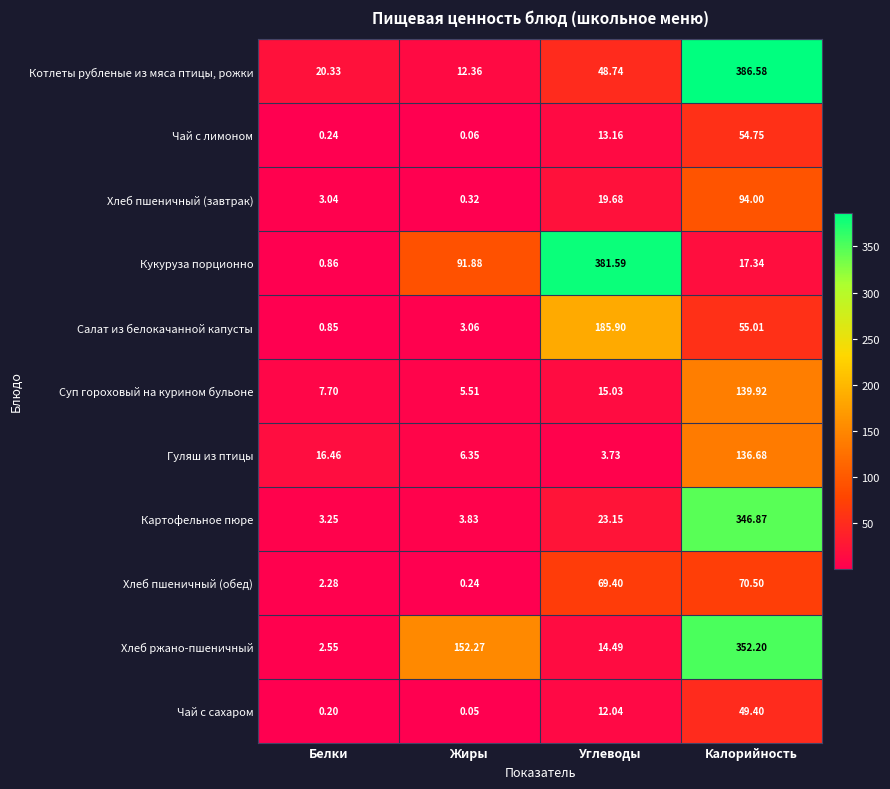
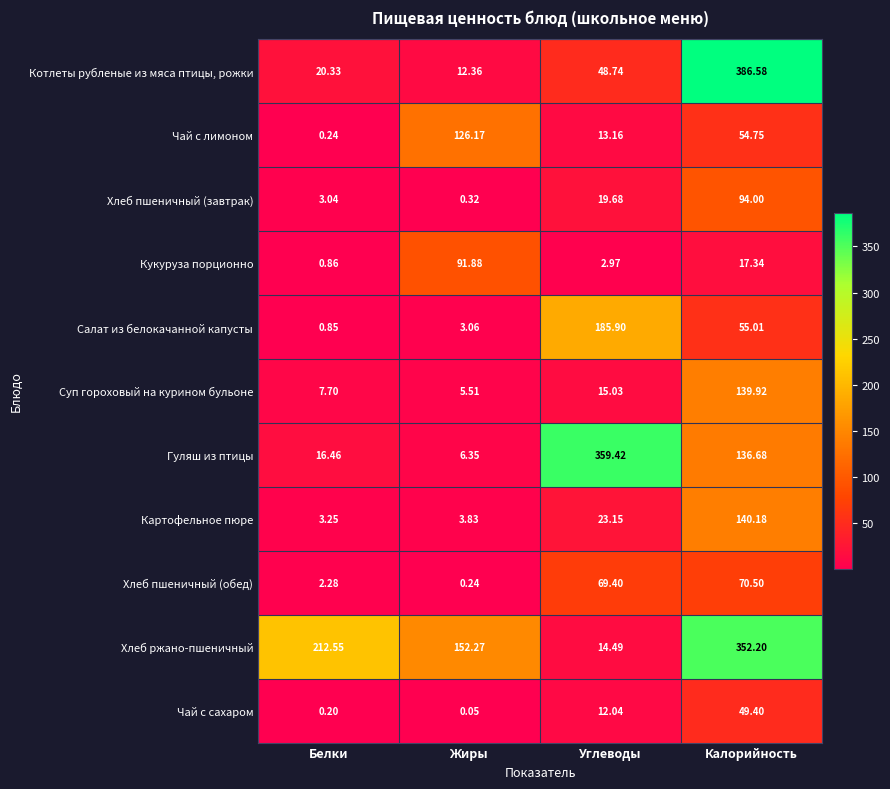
  {
    "Котлеты рубленые из мяса птицы, рожки": {
      "Белки": 20.33,
      "Жиры": 12.36,
      "Углеводы": 48.74,
      "Калорийность": 386.58
    },
    "Чай с лимоном": {
      "Белки": 0.24,
-     "Жиры": 0.06,
+     "Жиры": 126.17,
      "Углеводы": 13.16,
      "Калорийность": 54.75
    },
    "Хлеб пшеничный (завтрак)": {
      "Белки": 3.04,
      "Жиры": 0.32,
      "Углеводы": 19.68,
      "Калорийность": 94.00
    },
    "Кукуруза порционно": {
      "Белки": 0.86,
      "Жиры": 91.88,
-     "Углеводы": 381.59,
+     "Углеводы": 2.97,
      "Калорийность": 17.34
    },
    "Салат из белокачанной капусты": {
      "Белки": 0.85,
      "Жиры": 3.06,
      "Углеводы": 185.90,
      "Калорийность": 55.01
    },
    "Суп гороховый на курином бульоне": {
      "Белки": 7.70,
      "Жиры": 5.51,
      "Углеводы": 15.03,
      "Калорийность": 139.92
    },
    "Гуляш из птицы": {
      "Белки": 16.46,
      "Жиры": 6.35,
-     "Углеводы": 3.73,
+     "Углеводы": 359.42,
      "Калорийность": 136.68
    },
    "Картофельное пюре": {
      "Белки": 3.25,
      "Жиры": 3.83,
      "Углеводы": 23.15,
-     "Калорийность": 346.87
+     "Калорийность": 140.18
    },
    "Хлеб пшеничный (обед)": {
      "Белки": 2.28,
      "Жиры": 0.24,
      "Углеводы": 69.40,
      "Калорийность": 70.50
    },
    "Хлеб ржано-пшеничный": {
-     "Белки": 2.55,
+     "Белки": 212.55,
      "Жиры": 152.27,
      "Углеводы": 14.49,
      "Калорийность": 352.20
    },
    "Чай с сахаром": {
      "Белки": 0.20,
      "Жиры": 0.05,
      "Углеводы": 12.04,
      "Калорийность": 49.40
    }
  }
